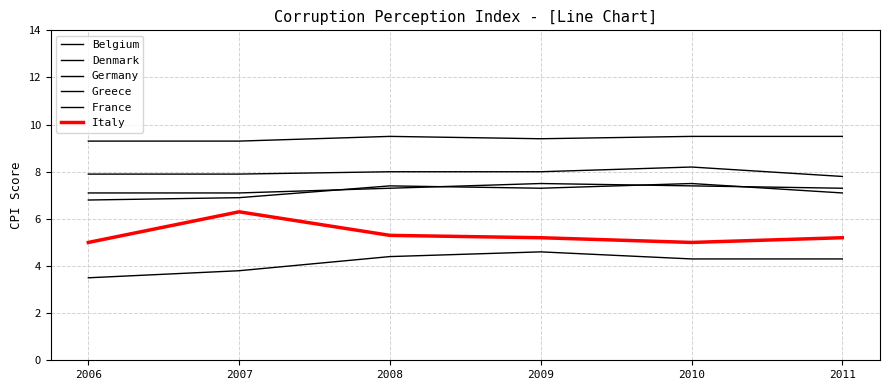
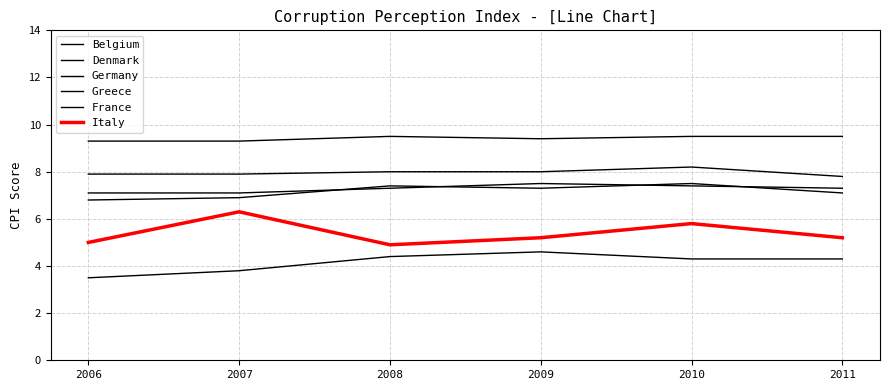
  {
    "Italy": {
      "2006": 5.0,
      "2007": 6.3,
-     "2008": 5.3,
+     "2008": 4.9,
      "2009": 5.2,
-     "2010": 5.0,
+     "2010": 5.8,
      "2011": 5.2
    }
  }
